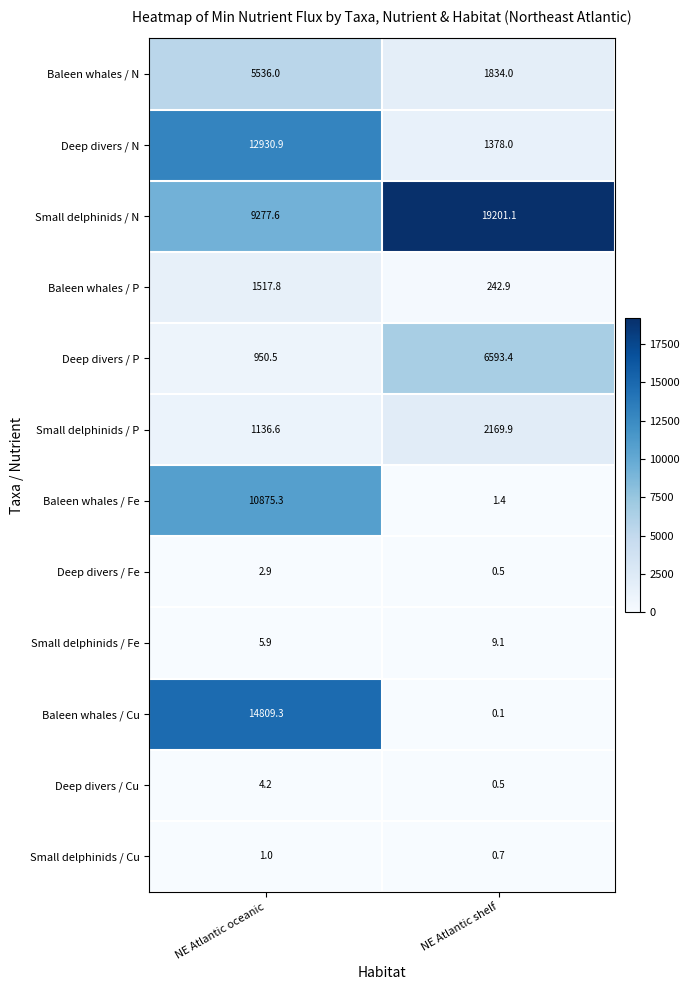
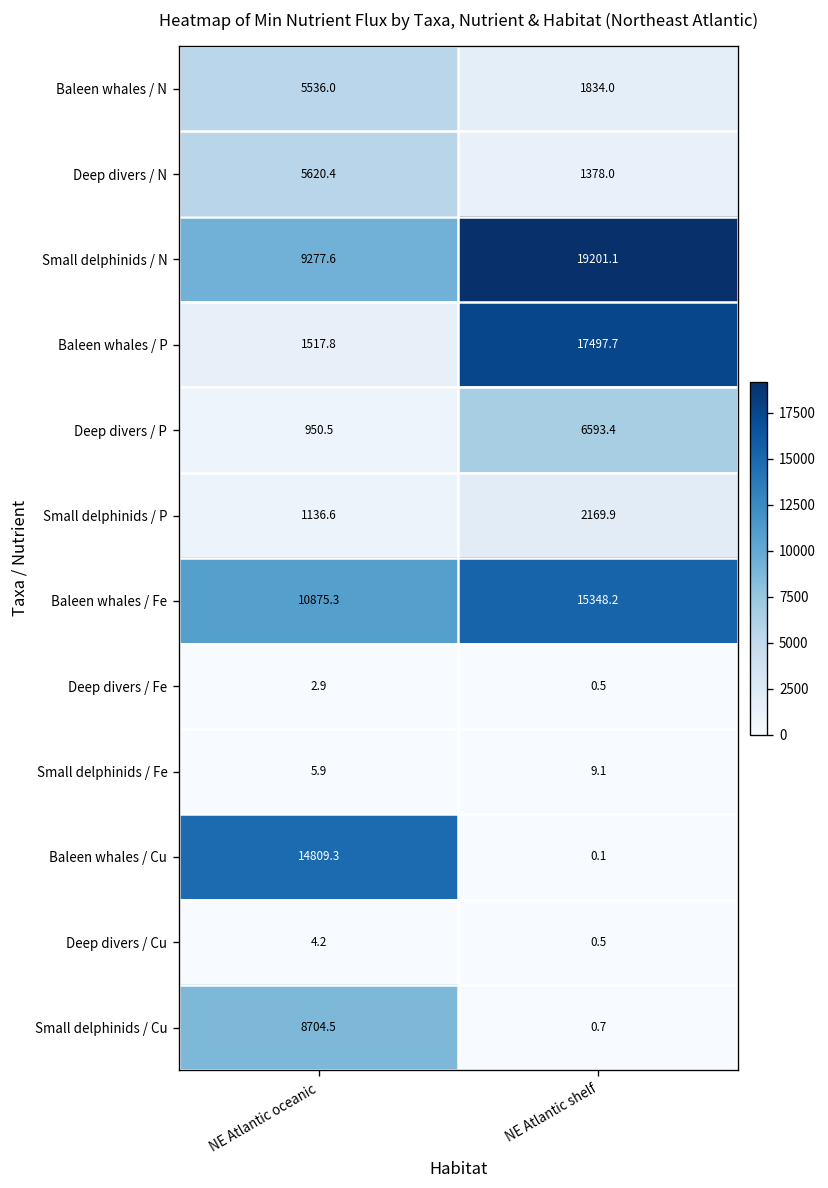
  {
    "Baleen whales / N": {
      "NE Atlantic oceanic": 5536.0,
      "NE Atlantic shelf": 1834.0
    },
    "Deep divers / N": {
-     "NE Atlantic oceanic": 12930.9,
+     "NE Atlantic oceanic": 5620.4,
      "NE Atlantic shelf": 1378.0
    },
    "Small delphinids / N": {
      "NE Atlantic oceanic": 9277.6,
      "NE Atlantic shelf": 19201.1
    },
    "Baleen whales / P": {
      "NE Atlantic oceanic": 1517.8,
-     "NE Atlantic shelf": 242.9
+     "NE Atlantic shelf": 17497.7
    },
    "Deep divers / P": {
      "NE Atlantic oceanic": 950.5,
      "NE Atlantic shelf": 6593.4
    },
    "Small delphinids / P": {
      "NE Atlantic oceanic": 1136.6,
      "NE Atlantic shelf": 2169.9
    },
    "Baleen whales / Fe": {
      "NE Atlantic oceanic": 10875.3,
-     "NE Atlantic shelf": 1.4
+     "NE Atlantic shelf": 15348.2
    },
    "Deep divers / Fe": {
      "NE Atlantic oceanic": 2.9,
      "NE Atlantic shelf": 0.5
    },
    "Small delphinids / Fe": {
      "NE Atlantic oceanic": 5.9,
      "NE Atlantic shelf": 9.1
    },
    "Baleen whales / Cu": {
      "NE Atlantic oceanic": 14809.3,
      "NE Atlantic shelf": 0.1
    },
    "Deep divers / Cu": {
      "NE Atlantic oceanic": 4.2,
      "NE Atlantic shelf": 0.5
    },
    "Small delphinids / Cu": {
-     "NE Atlantic oceanic": 1.0,
+     "NE Atlantic oceanic": 8704.5,
      "NE Atlantic shelf": 0.7
    }
  }
